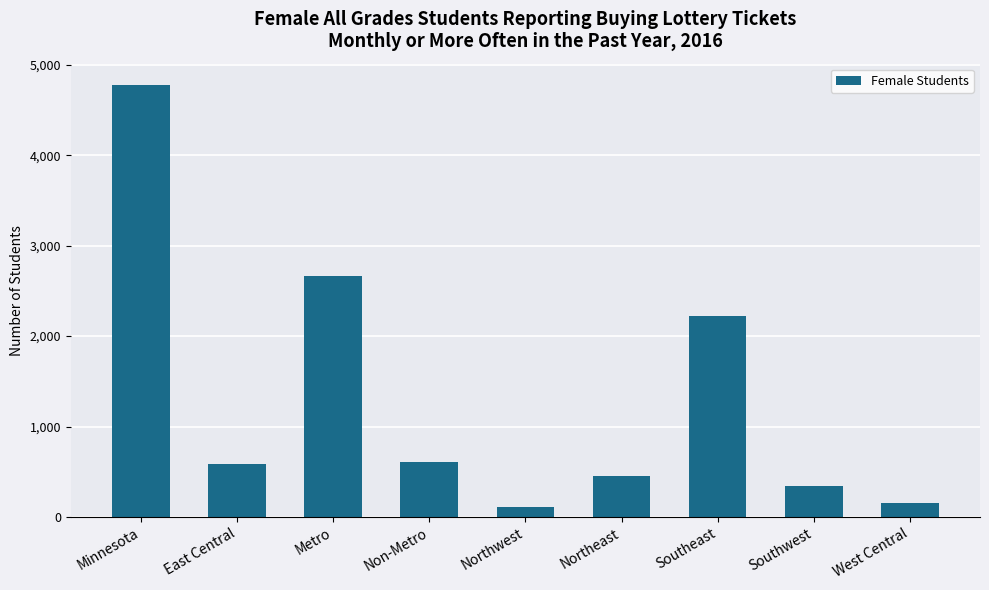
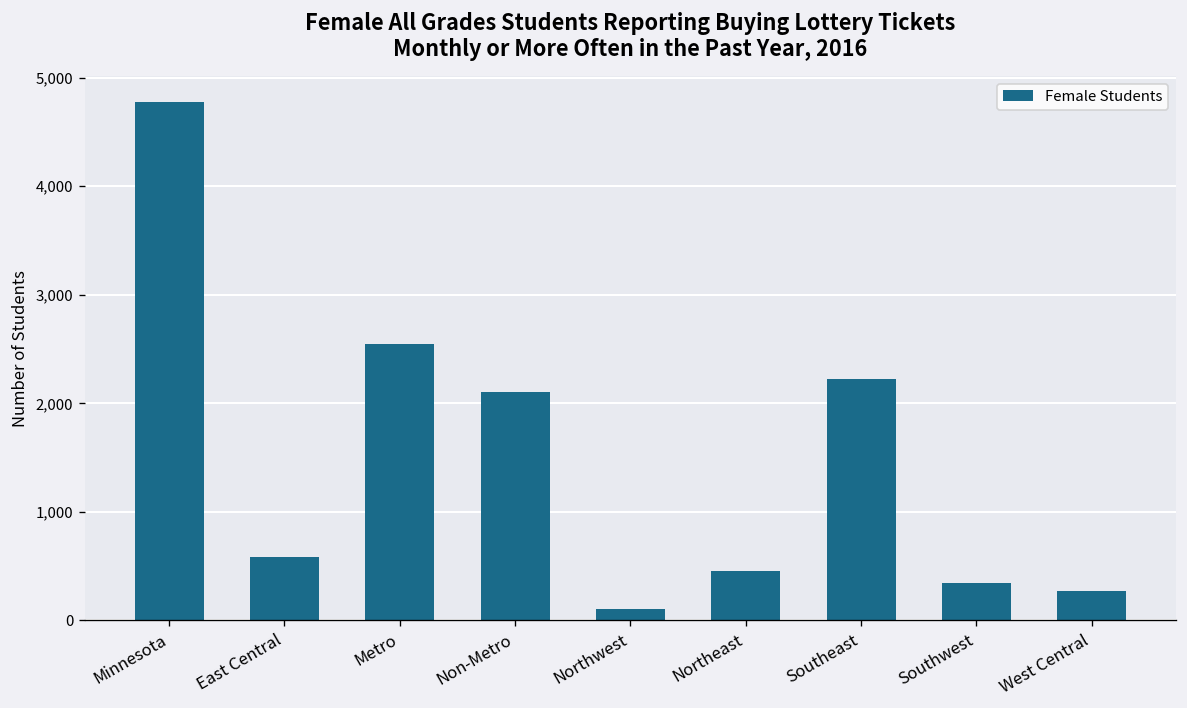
  {
    "Minnesota": "4,800",
    "East Central": "600",
-   "Metro": "2,700",
-   "Non-Metro": "600",
+   "Metro": "2,500",
+   "Non-Metro": "2,100",
    "Northwest": "100",
    "Northeast": "500",
    "Southeast": "2,200",
    "Southwest": "300",
-   "West Central": "200"
+   "West Central": "300"
  }
